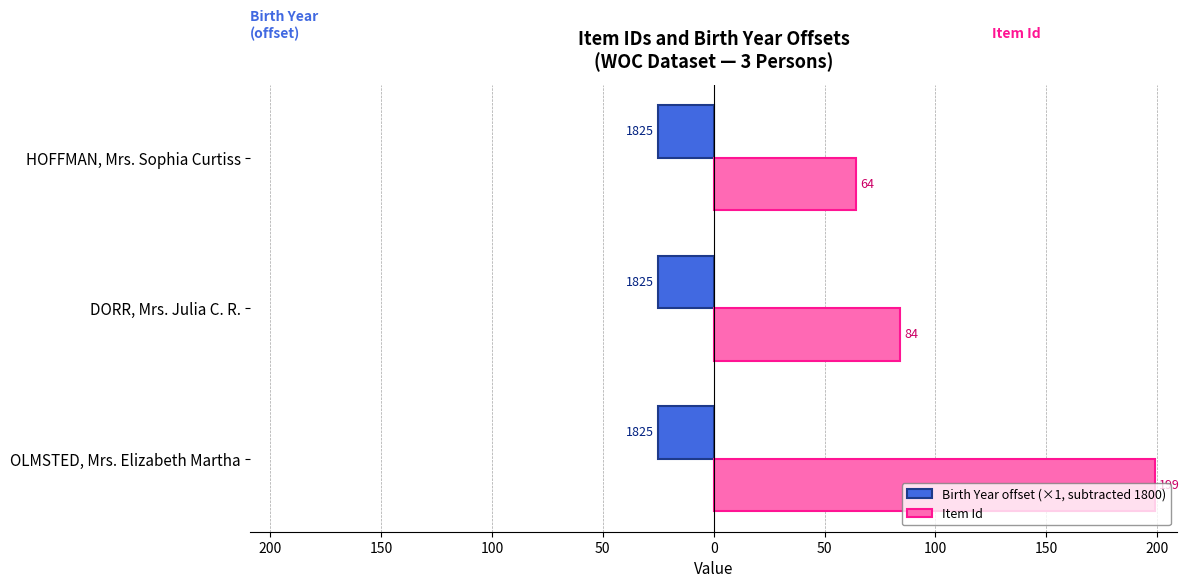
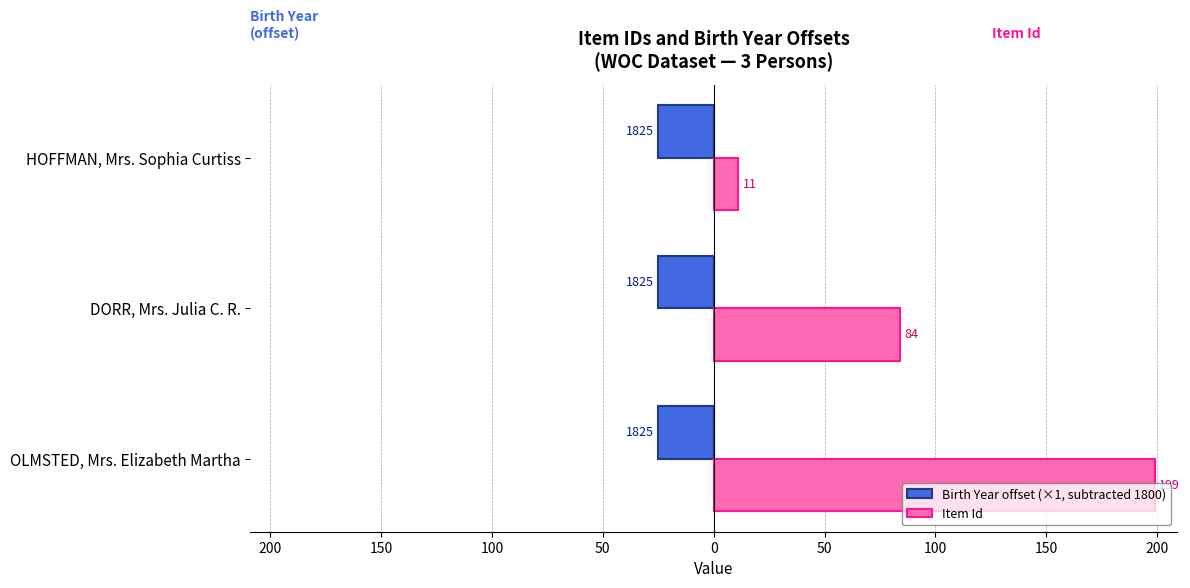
  {
    "Item Id": {
-     "HOFFMAN, Mrs. Sophia Curtiss": 64,
+     "HOFFMAN, Mrs. Sophia Curtiss": 11,
      "DORR, Mrs. Julia C. R.": 84
    }
  }
